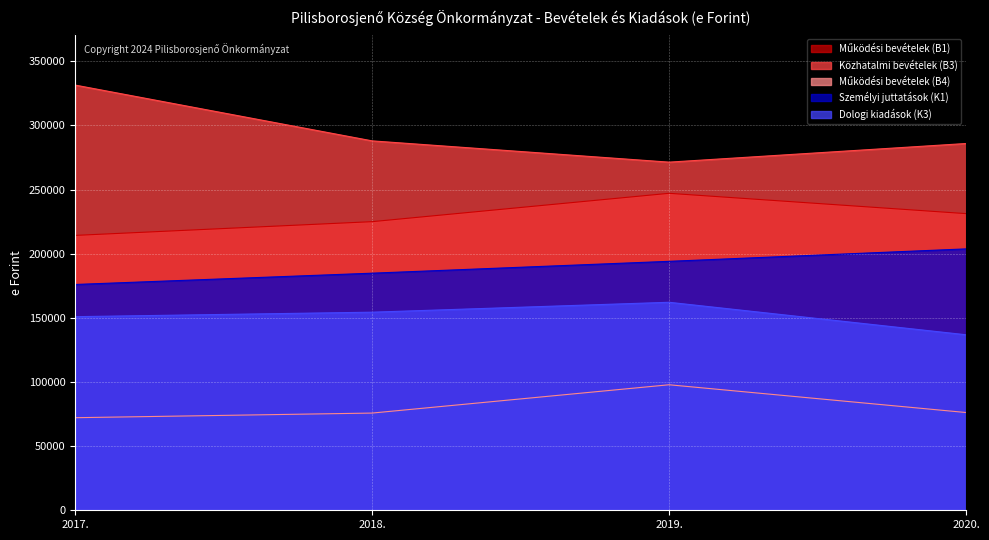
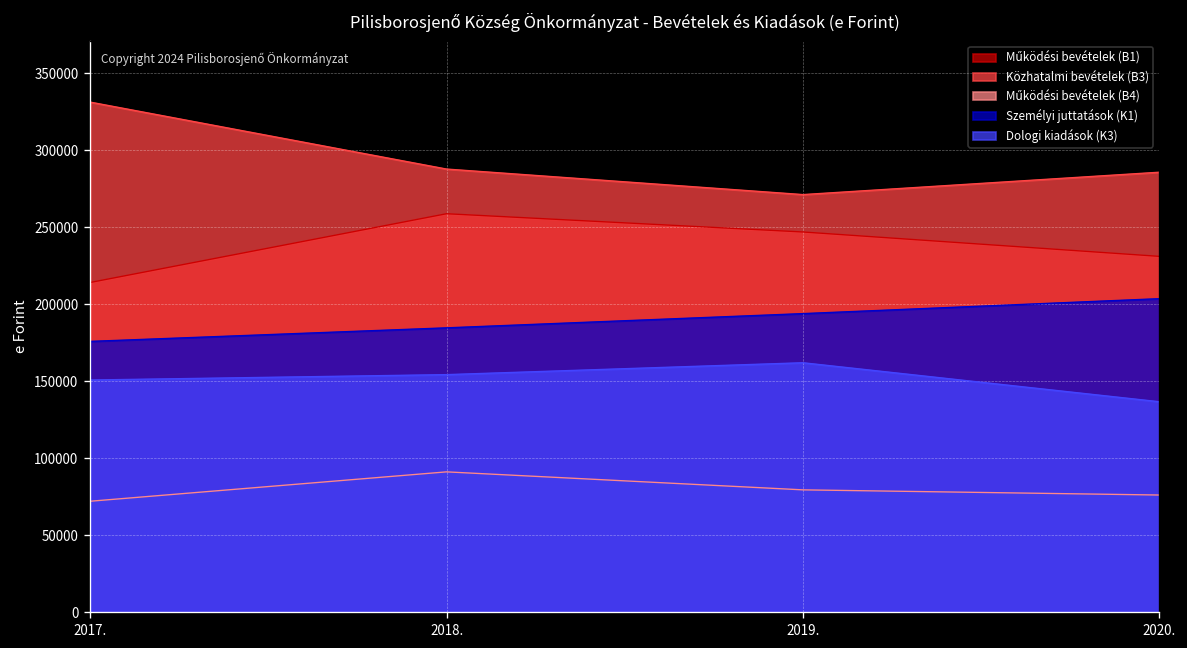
  {
    "Működési bevételek (B1)": {
      "2017.": 214000,
-     "2018.": 225000,
+     "2018.": 259000,
      "2019.": 247000,
      "2020.": 231000
    },
    "Közhatalmi bevételek (B3)": {
      "2017.": 331000,
      "2018.": 288000,
      "2019.": 271000,
      "2020.": 286000
    },
    "Működési bevételek (B4)": {
      "2017.": 72000,
-     "2018.": 76000,
-     "2019.": 98000,
+     "2018.": 91000,
+     "2019.": 80000,
      "2020.": 76000
    },
    "Személyi juttatások (K1)": {
      "2017.": 176000,
      "2018.": 185000,
      "2019.": 194000,
      "2020.": 204000
    },
    "Dologi kiadások (K3)": {
      "2017.": 151000,
      "2018.": 154000,
      "2019.": 162000,
      "2020.": 137000
    }
  }
